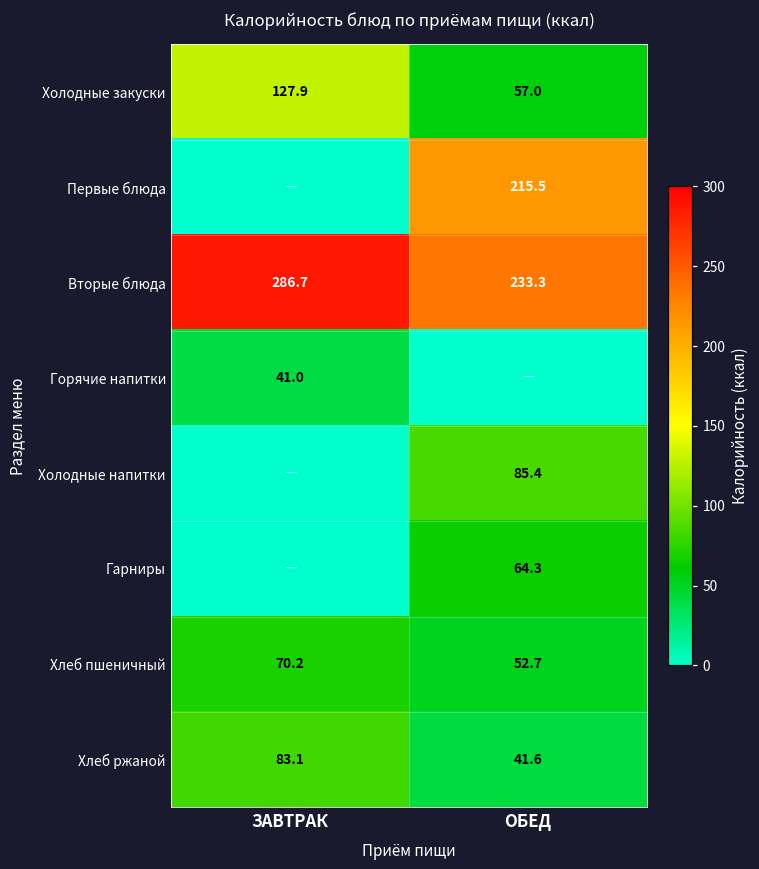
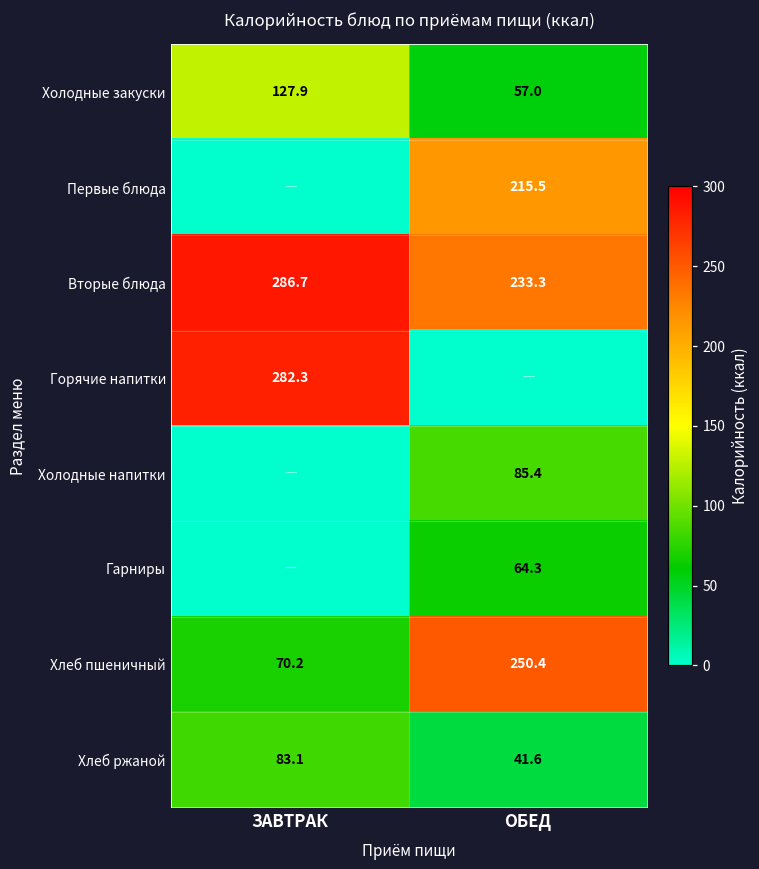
  {
    "Холодные закуски": {
      "ЗАВТРАК": 127.9,
      "ОБЕД": 57.0
    },
    "Первые блюда": {
      "ОБЕД": 215.5
    },
    "Вторые блюда": {
      "ЗАВТРАК": 286.7,
      "ОБЕД": 233.3
    },
    "Горячие напитки": {
-     "ЗАВТРАК": 41.0
+     "ЗАВТРАК": 282.3
    },
    "Холодные напитки": {
      "ОБЕД": 85.4
    },
    "Гарниры": {
      "ОБЕД": 64.3
    },
    "Хлеб пшеничный": {
      "ЗАВТРАК": 70.2,
-     "ОБЕД": 52.7
+     "ОБЕД": 250.4
    },
    "Хлеб ржаной": {
      "ЗАВТРАК": 83.1,
      "ОБЕД": 41.6
    }
  }
